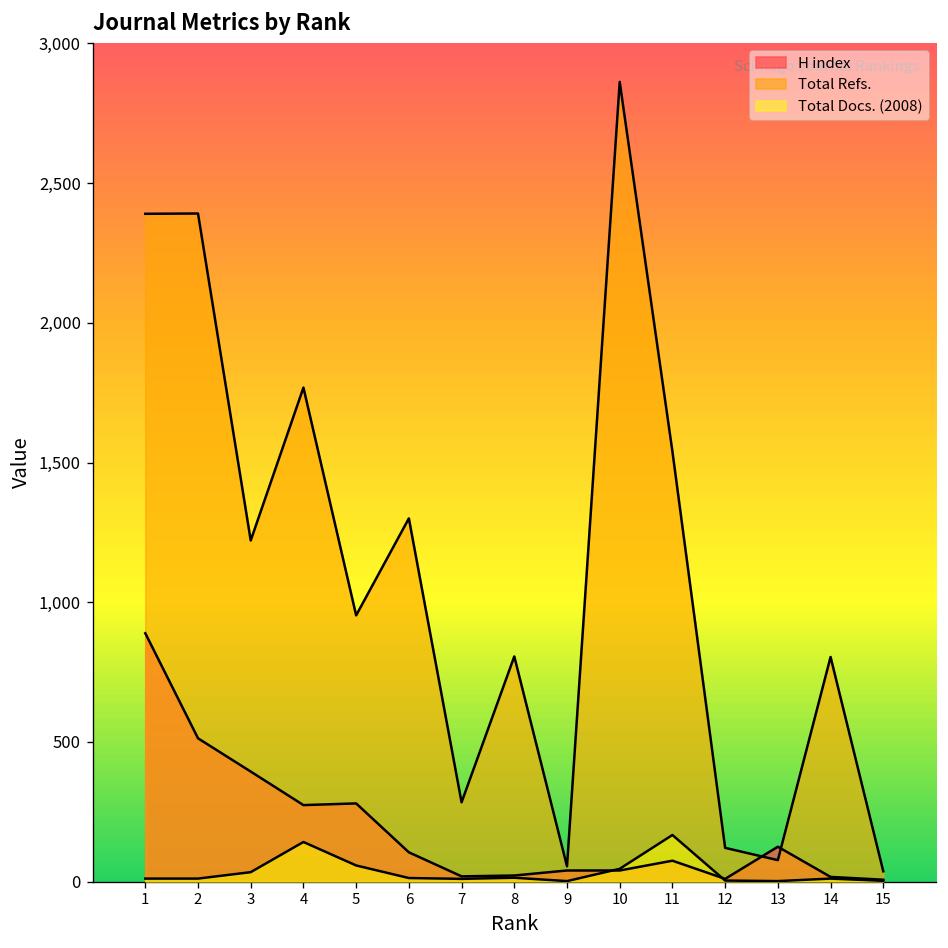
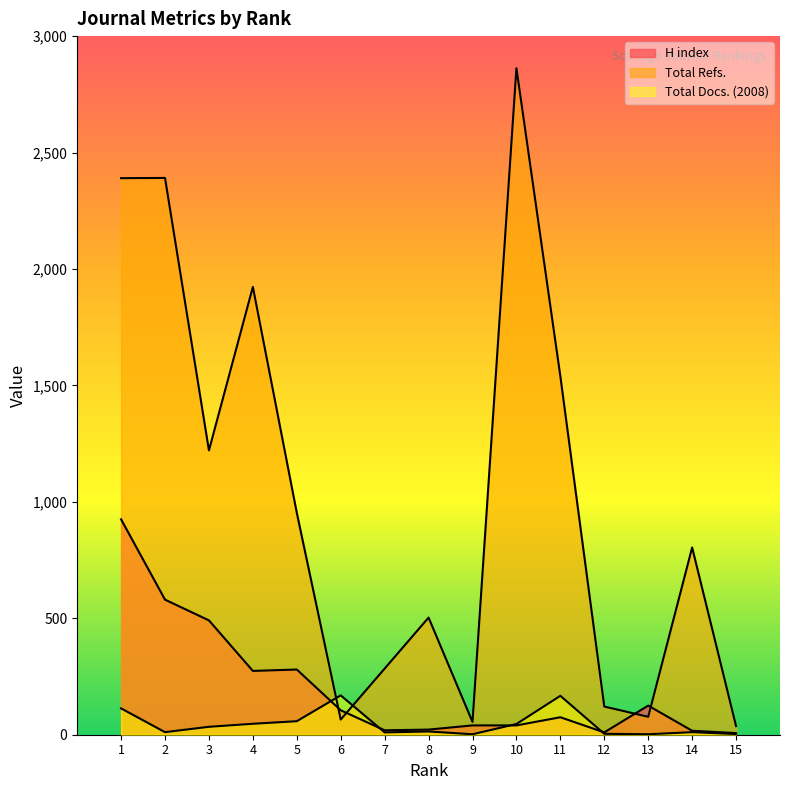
  {
    "H index": {
-     "1": "890",
-     "2": "510",
-     "3": "390",
+     "1": "930",
+     "2": "580",
+     "3": "490",
      "4": "270",
      "5": "280",
      "6": "110",
      "9": "40",
      "11": "80",
      "13": "130"
    },
    "Total Refs.": {
      "1": "2,390",
      "2": "2,390",
      "3": "1,220",
-     "4": "1,770",
+     "4": "1,920",
      "5": "950",
-     "6": "1,300",
+     "6": "70",
      "7": "280",
-     "8": "810",
+     "8": "500",
      "9": "60",
      "10": "2,860",
      "11": "1,540",
      "12": "120",
      "13": "80",
      "14": "800",
      "15": "40"
    },
    "Total Docs. (2008)": {
-     "1": "10",
+     "1": "110",
      "2": "10",
      "3": "30",
-     "4": "140",
+     "4": "50",
      "5": "60",
-     "6": "10",
+     "6": "170",
      "9": "0",
      "11": "170",
      "13": "0"
    }
  }
